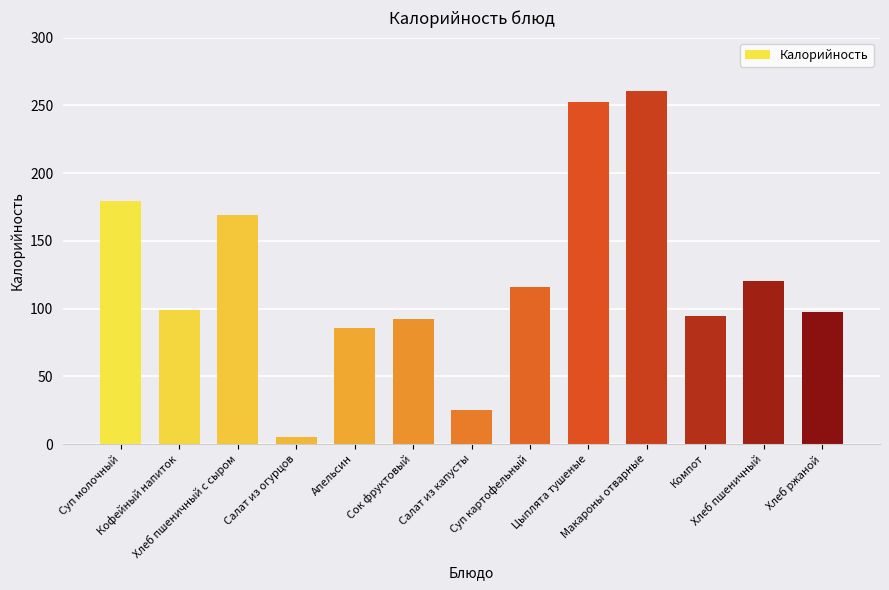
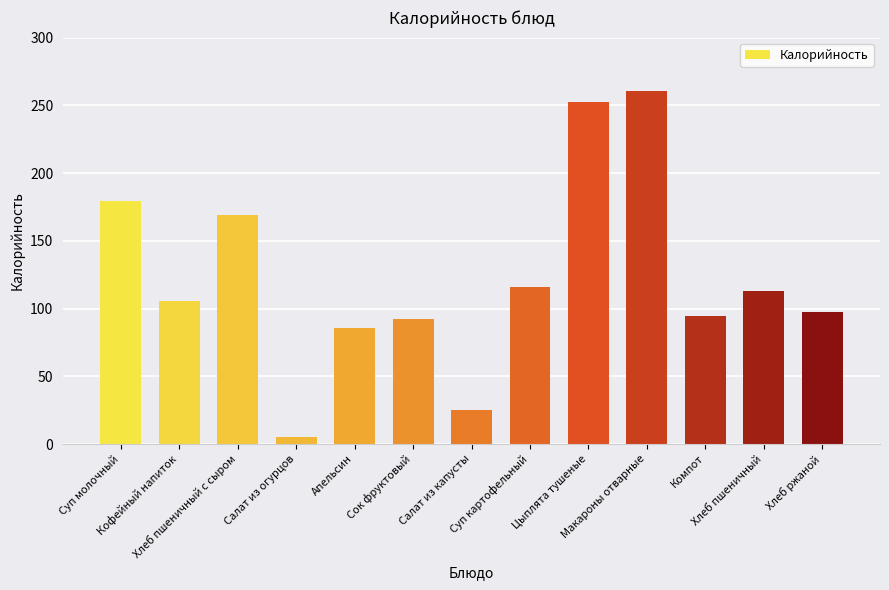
  {
    "Суп молочный": 179,
-   "Кофейный напиток": 99,
+   "Кофейный напиток": 105,
    "Хлеб пшеничный с сыром": 169,
    "Салат из огурцов": 5,
    "Апельсин": 86,
    "Сок фруктовый": 92,
    "Салат из капусты": 25,
    "Суп картофельный": 116,
    "Цыплята тушеные": 253,
    "Макароны отварные": 261,
    "Компот": 94,
-   "Хлеб пшеничный": 120,
+   "Хлеб пшеничный": 113,
    "Хлеб ржаной": 98
  }
